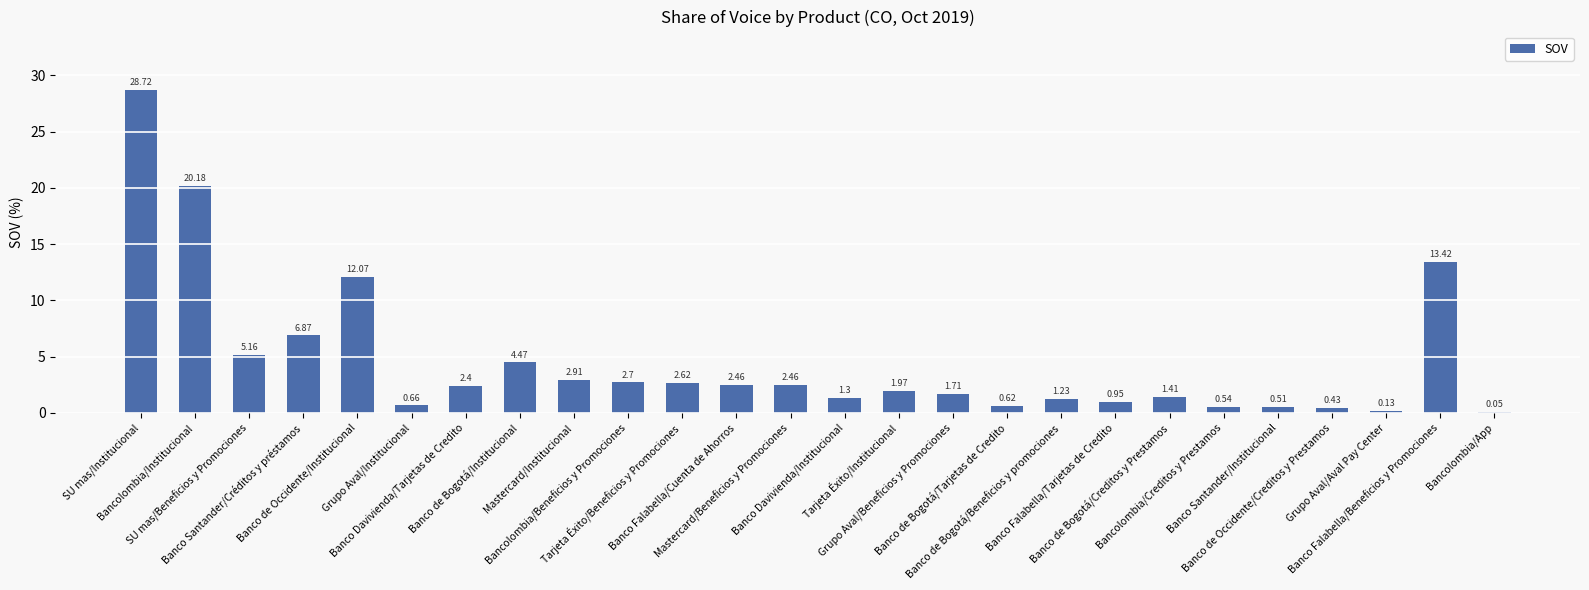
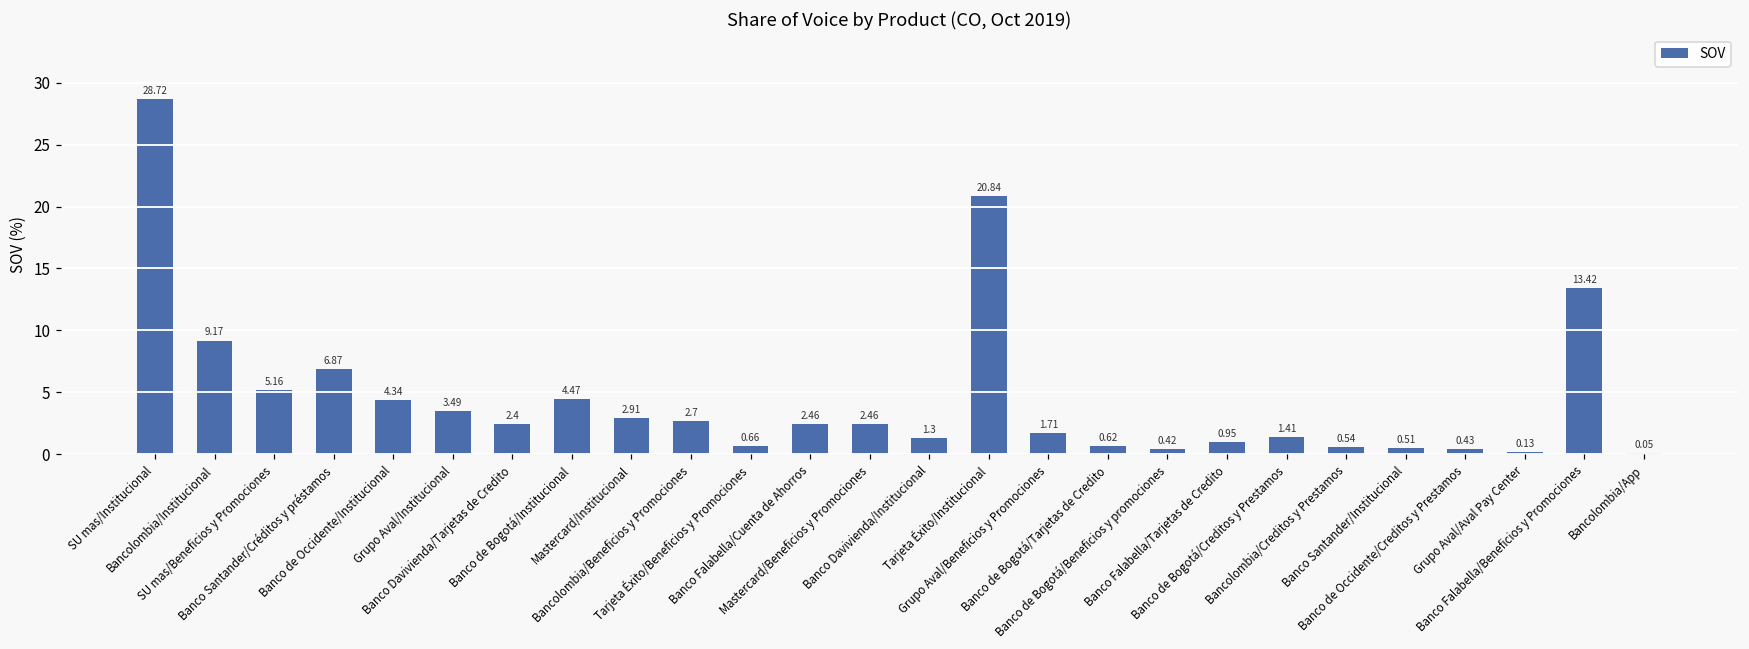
  {
    "SU mas/Institucional": 28.72,
-   "Bancolombia/Institucional": 20.18,
+   "Bancolombia/Institucional": 9.17,
    "SU mas/Beneficios y Promociones": 5.16,
    "Banco Santander/Créditos y préstamos": 6.87,
-   "Banco de Occidente/Institucional": 12.07,
-   "Grupo Aval/Institucional": 0.66,
+   "Banco de Occidente/Institucional": 4.34,
+   "Grupo Aval/Institucional": 3.49,
    "Banco Davivienda/Tarjetas de Credito": 2.4,
    "Banco de Bogotá/Institucional": 4.47,
    "Mastercard/Institucional": 2.91,
    "Bancolombia/Beneficios y Promociones": 2.7,
-   "Tarjeta Éxito/Beneficios y Promociones": 2.62,
+   "Tarjeta Éxito/Beneficios y Promociones": 0.66,
    "Banco Falabella/Cuenta de Ahorros": 2.46,
    "Mastercard/Beneficios y Promociones": 2.46,
    "Banco Davivienda/Institucional": 1.3,
-   "Tarjeta Éxito/Institucional": 1.97,
+   "Tarjeta Éxito/Institucional": 20.84,
    "Grupo Aval/Beneficios y Promociones": 1.71,
    "Banco de Bogotá/Tarjetas de Credito": 0.62,
-   "Banco de Bogotá/Beneficios y promociones": 1.23,
+   "Banco de Bogotá/Beneficios y promociones": 0.42,
    "Banco Falabella/Tarjetas de Credito": 0.95,
    "Banco de Bogotá/Creditos y Prestamos": 1.41,
    "Bancolombia/Creditos y Prestamos": 0.54,
    "Banco Santander/Institucional": 0.51,
    "Banco de Occidente/Creditos y Prestamos": 0.43,
    "Grupo Aval/Aval Pay Center": 0.13,
    "Banco Falabella/Beneficios y Promociones": 13.42,
    "Bancolombia/App": 0.05
  }
